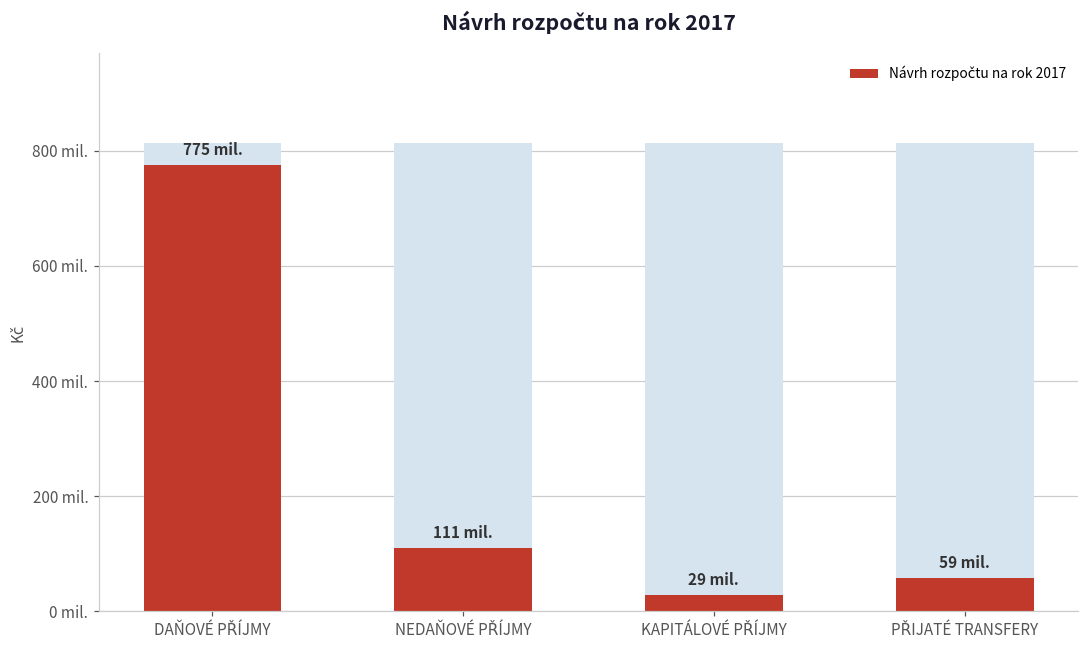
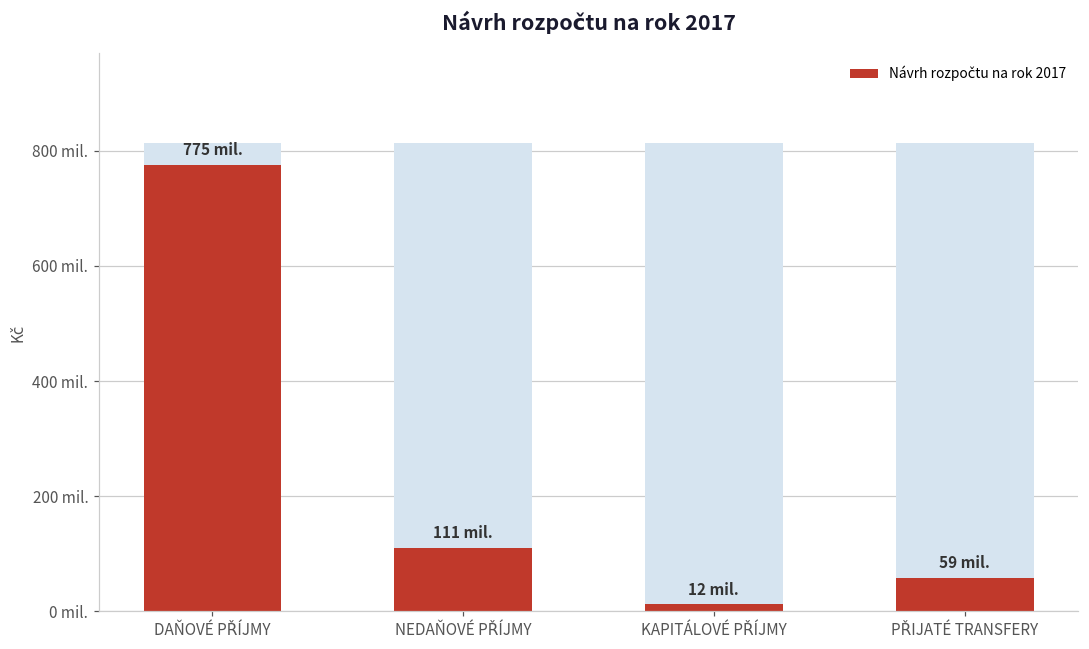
  {
    "Návrh rozpočtu na rok 2017": {
-     "KAPITÁLOVÉ PŘÍJMY": 29
+     "KAPITÁLOVÉ PŘÍJMY": 12
    }
  }
